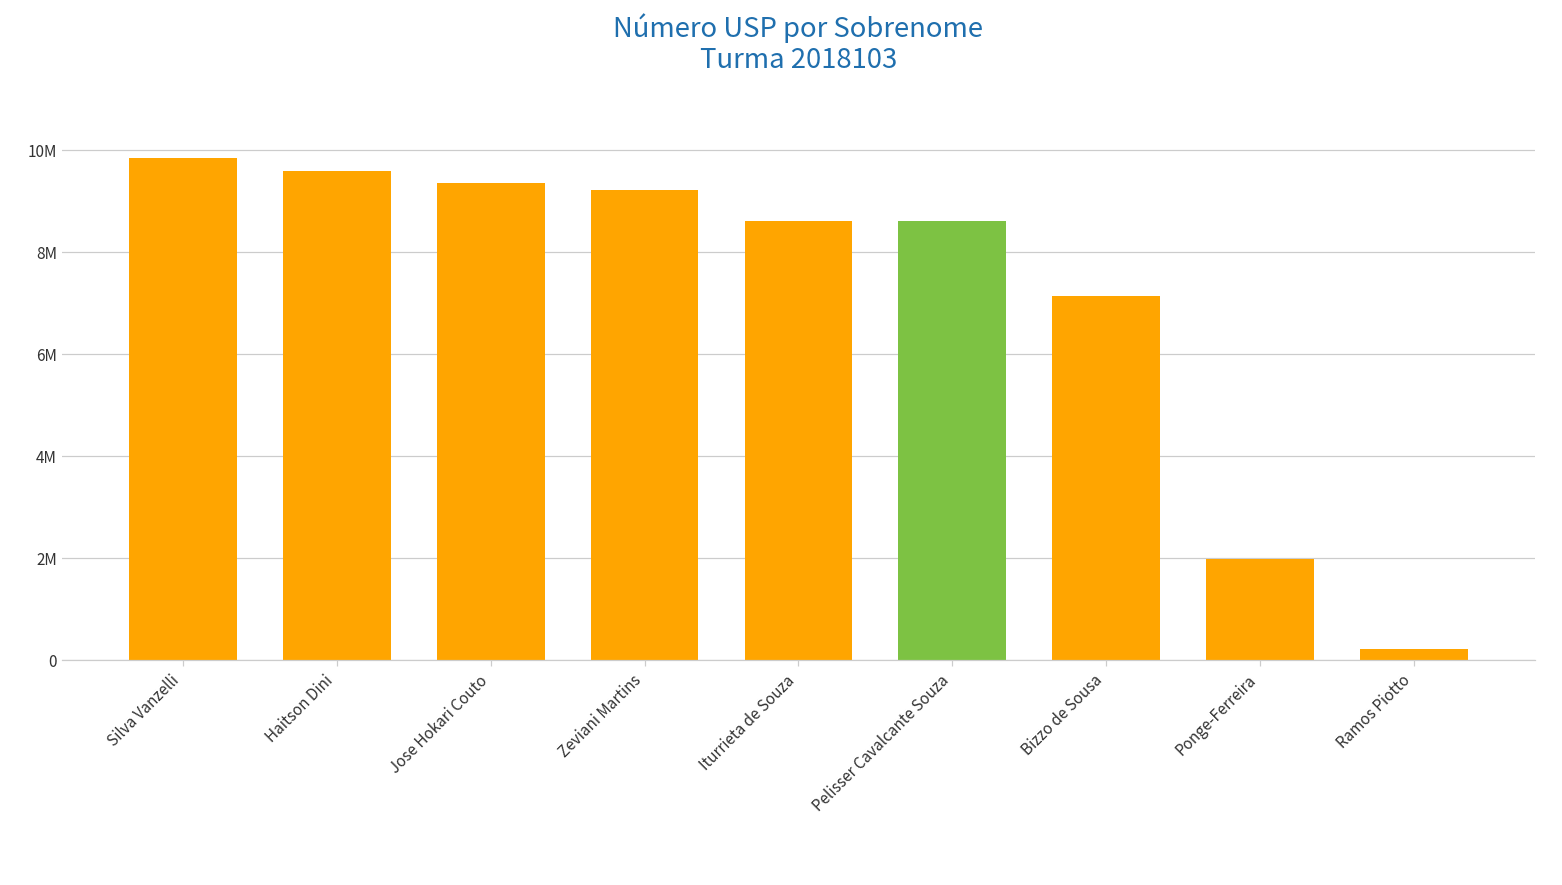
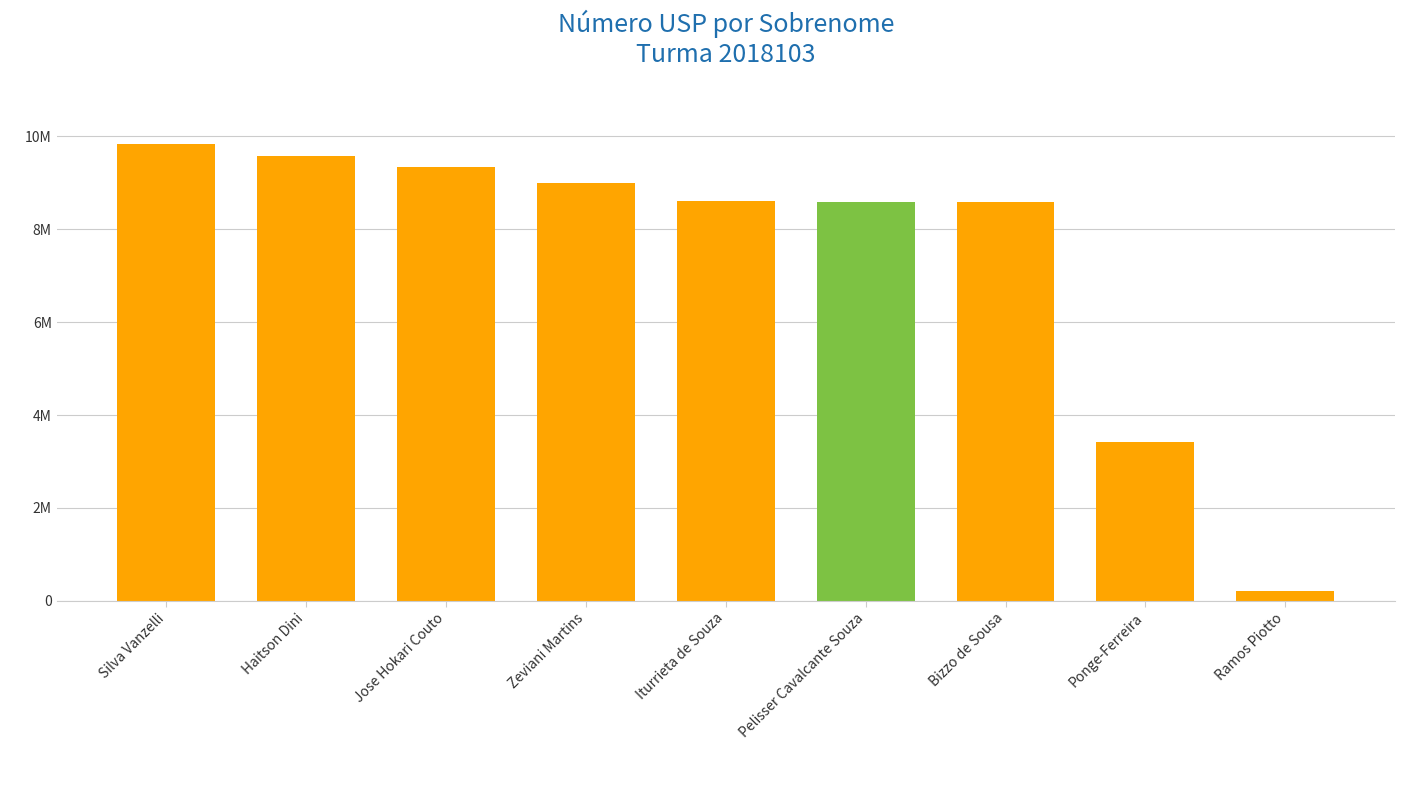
  {
    "Silva Vanzelli": 9800000,
    "Haitson Dini": 9600000,
    "Jose Hokari Couto": 9300000,
-   "Zeviani Martins": 9200000,
+   "Zeviani Martins": 9000000,
    "Iturrieta de Souza": 8600000,
    "Pelisser Cavalcante Souza": 8600000,
-   "Bizzo de Sousa": 7100000,
-   "Ponge-Ferreira": 2000000,
+   "Bizzo de Sousa": 8600000,
+   "Ponge-Ferreira": 3400000,
    "Ramos Piotto": 200000
  }
